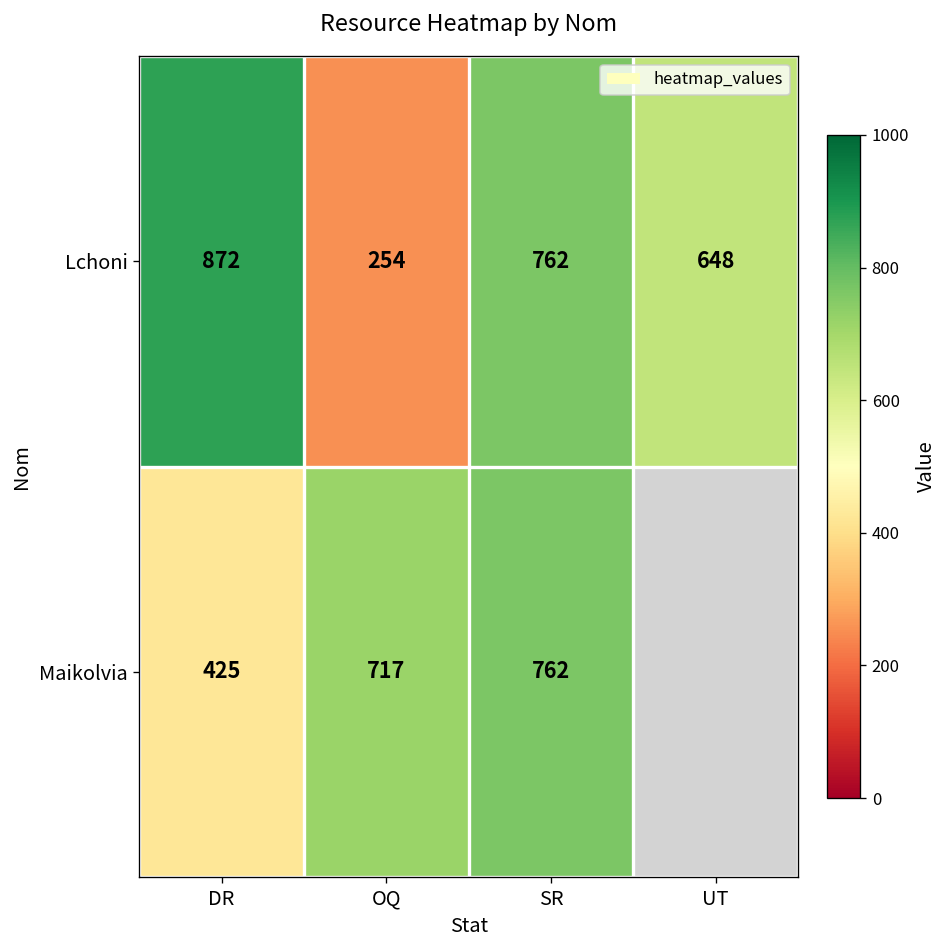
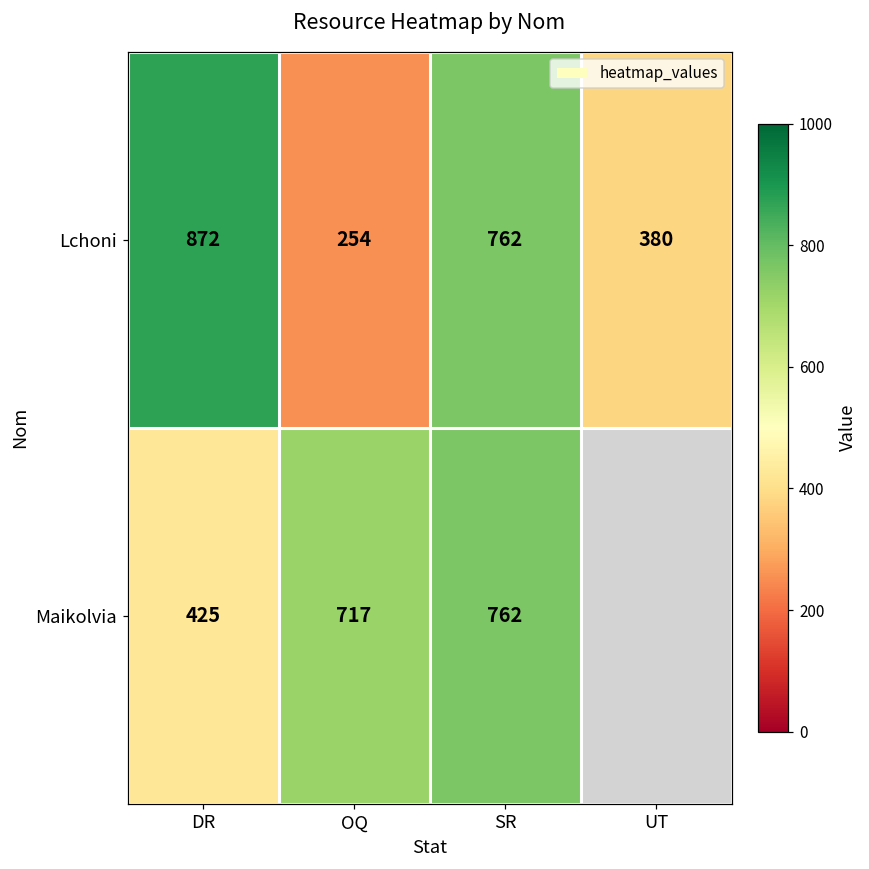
  {
    "Lchoni": {
      "DR": 872,
      "OQ": 254,
      "SR": 762,
-     "UT": 648
+     "UT": 380
    },
    "Maikolvia": {
      "DR": 425,
      "OQ": 717,
      "SR": 762
    }
  }
